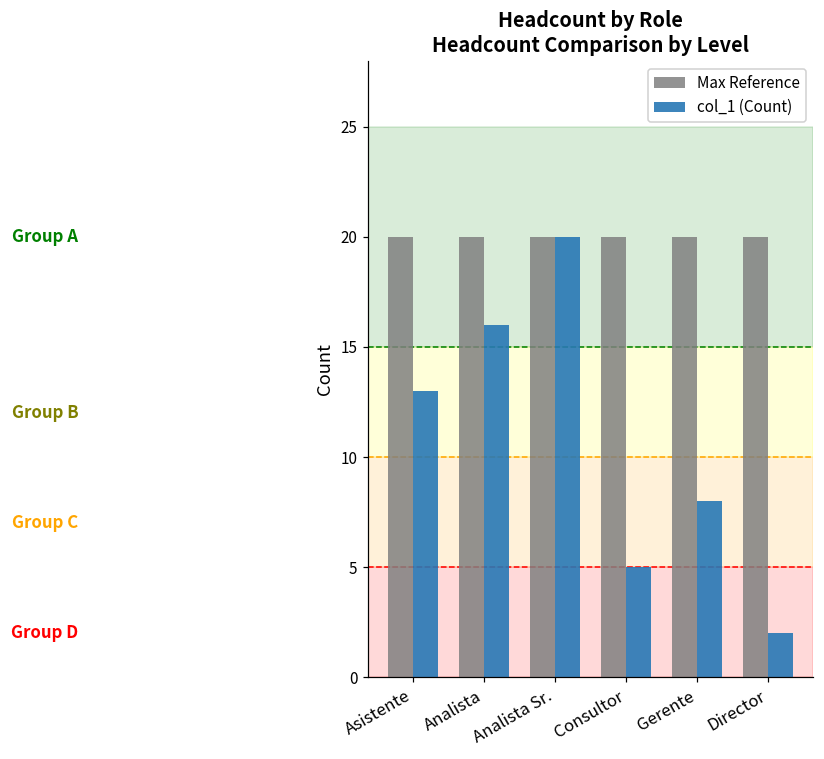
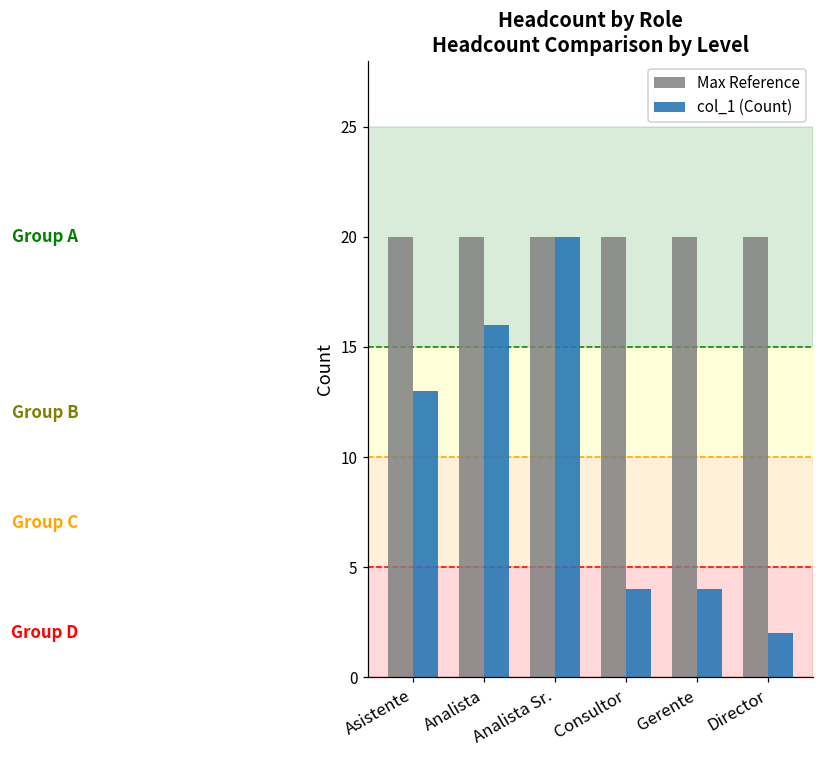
  {
    "Max Reference": {
      "Asistente": 20,
      "Analista": 20,
      "Analista Sr.": 20,
      "Consultor": 20,
      "Gerente": 20,
      "Director": 20
    },
    "col_1 (Count)": {
      "Asistente": 13,
      "Analista": 16,
      "Analista Sr.": 20,
-     "Consultor": 5,
-     "Gerente": 8,
+     "Consultor": 4,
+     "Gerente": 4,
      "Director": 2
    }
  }
